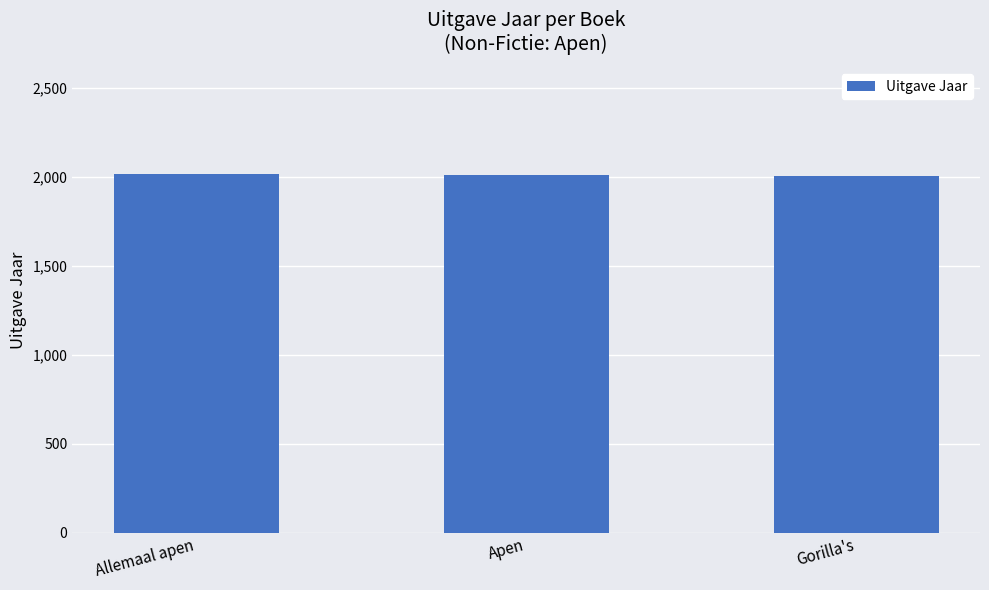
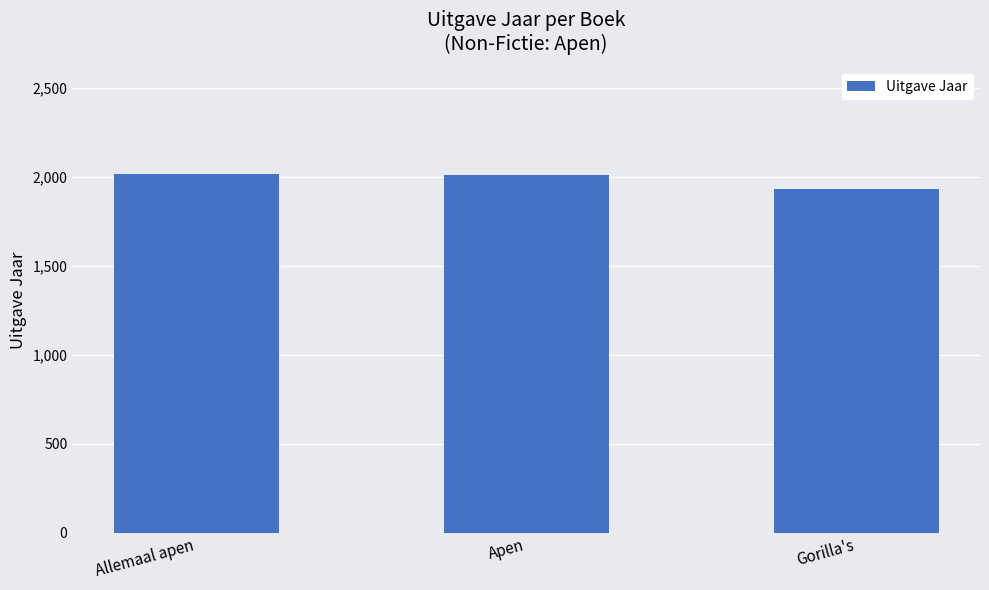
  {
    "Allemaal apen": "2,020",
    "Apen": "2,010",
-   "Gorilla's": "2,010"
+   "Gorilla's": "1,940"
  }
